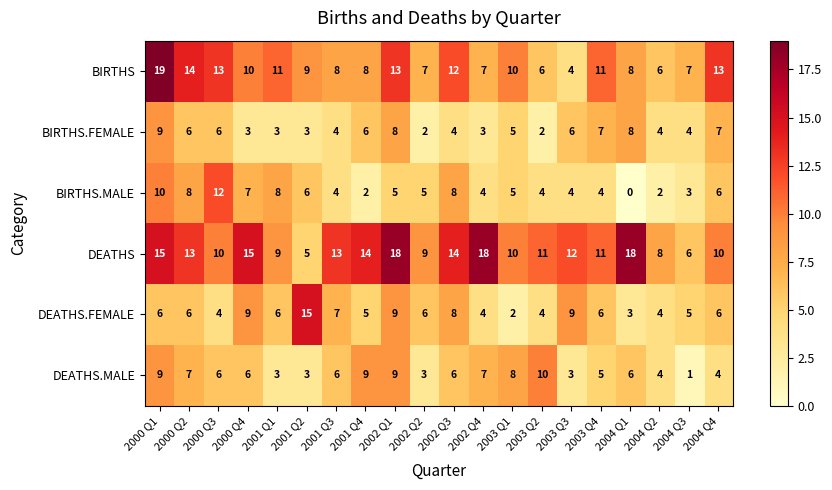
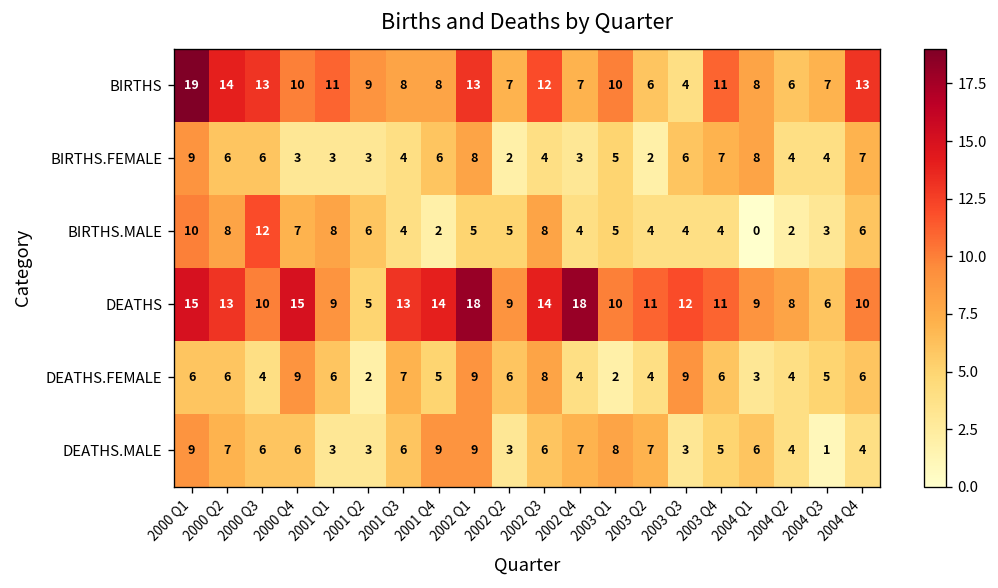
  {
    "BIRTHS": {
      "2000 Q1": 19,
      "2000 Q2": 14,
      "2000 Q3": 13,
      "2000 Q4": 10,
      "2001 Q1": 11,
      "2001 Q2": 9,
      "2001 Q3": 8,
      "2001 Q4": 8,
      "2002 Q1": 13,
      "2002 Q2": 7,
      "2002 Q3": 12,
      "2002 Q4": 7,
      "2003 Q1": 10,
      "2003 Q2": 6,
      "2003 Q3": 4,
      "2003 Q4": 11,
      "2004 Q1": 8,
      "2004 Q2": 6,
      "2004 Q3": 7,
      "2004 Q4": 13
    },
    "BIRTHS.FEMALE": {
      "2000 Q1": 9,
      "2000 Q2": 6,
      "2000 Q3": 6,
      "2000 Q4": 3,
      "2001 Q1": 3,
      "2001 Q2": 3,
      "2001 Q3": 4,
      "2001 Q4": 6,
      "2002 Q1": 8,
      "2002 Q2": 2,
      "2002 Q3": 4,
      "2002 Q4": 3,
      "2003 Q1": 5,
      "2003 Q2": 2,
      "2003 Q3": 6,
      "2003 Q4": 7,
      "2004 Q1": 8,
      "2004 Q2": 4,
      "2004 Q3": 4,
      "2004 Q4": 7
    },
    "BIRTHS.MALE": {
      "2000 Q1": 10,
      "2000 Q2": 8,
      "2000 Q3": 12,
      "2000 Q4": 7,
      "2001 Q1": 8,
      "2001 Q2": 6,
      "2001 Q3": 4,
      "2001 Q4": 2,
      "2002 Q1": 5,
      "2002 Q2": 5,
      "2002 Q3": 8,
      "2002 Q4": 4,
      "2003 Q1": 5,
      "2003 Q2": 4,
      "2003 Q3": 4,
      "2003 Q4": 4,
      "2004 Q1": 0,
      "2004 Q2": 2,
      "2004 Q3": 3,
      "2004 Q4": 6
    },
    "DEATHS": {
      "2000 Q1": 15,
      "2000 Q2": 13,
      "2000 Q3": 10,
      "2000 Q4": 15,
      "2001 Q1": 9,
      "2001 Q2": 5,
      "2001 Q3": 13,
      "2001 Q4": 14,
      "2002 Q1": 18,
      "2002 Q2": 9,
      "2002 Q3": 14,
      "2002 Q4": 18,
      "2003 Q1": 10,
      "2003 Q2": 11,
      "2003 Q3": 12,
      "2003 Q4": 11,
-     "2004 Q1": 18,
+     "2004 Q1": 9,
      "2004 Q2": 8,
      "2004 Q3": 6,
      "2004 Q4": 10
    },
    "DEATHS.FEMALE": {
      "2000 Q1": 6,
      "2000 Q2": 6,
      "2000 Q3": 4,
      "2000 Q4": 9,
      "2001 Q1": 6,
-     "2001 Q2": 15,
+     "2001 Q2": 2,
      "2001 Q3": 7,
      "2001 Q4": 5,
      "2002 Q1": 9,
      "2002 Q2": 6,
      "2002 Q3": 8,
      "2002 Q4": 4,
      "2003 Q1": 2,
      "2003 Q2": 4,
      "2003 Q3": 9,
      "2003 Q4": 6,
      "2004 Q1": 3,
      "2004 Q2": 4,
      "2004 Q3": 5,
      "2004 Q4": 6
    },
    "DEATHS.MALE": {
      "2000 Q1": 9,
      "2000 Q2": 7,
      "2000 Q3": 6,
      "2000 Q4": 6,
      "2001 Q1": 3,
      "2001 Q2": 3,
      "2001 Q3": 6,
      "2001 Q4": 9,
      "2002 Q1": 9,
      "2002 Q2": 3,
      "2002 Q3": 6,
      "2002 Q4": 7,
      "2003 Q1": 8,
-     "2003 Q2": 10,
+     "2003 Q2": 7,
      "2003 Q3": 3,
      "2003 Q4": 5,
      "2004 Q1": 6,
      "2004 Q2": 4,
      "2004 Q3": 1,
      "2004 Q4": 4
    }
  }
